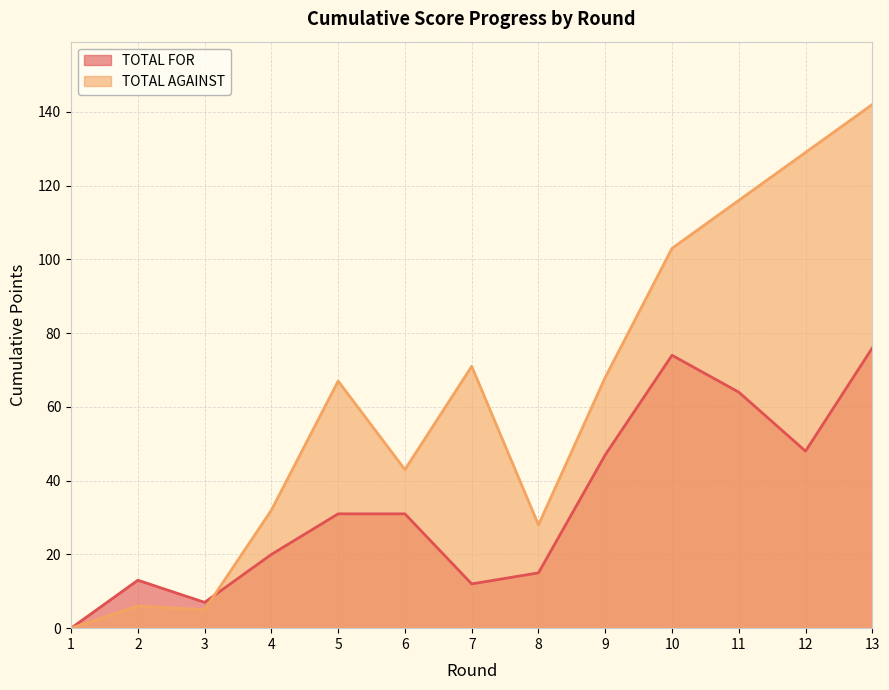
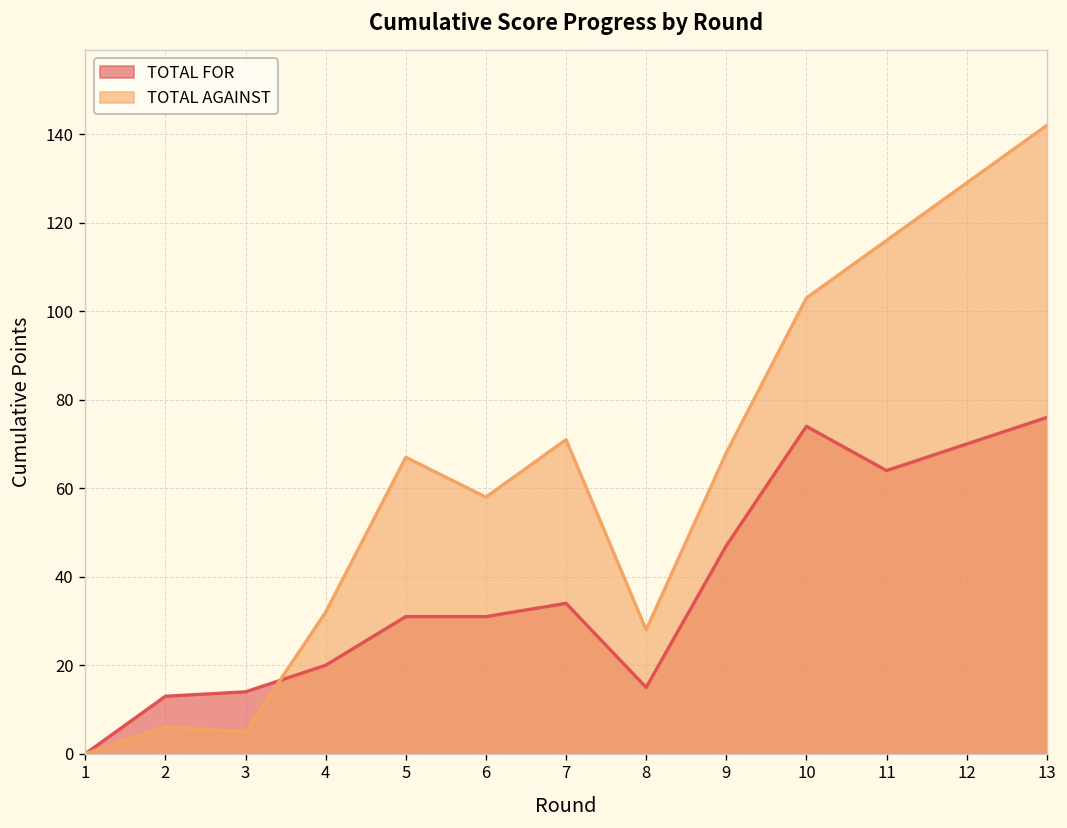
  {
    "TOTAL FOR": {
      "2": 13,
-     "3": 7,
+     "3": 14,
      "4": 20,
      "5": 31,
      "6": 31,
-     "7": 12,
+     "7": 34,
      "8": 15,
      "9": 47,
      "10": 74,
      "11": 64,
-     "12": 48,
+     "12": 70,
      "13": 76
    },
    "TOTAL AGAINST": {
      "2": 6,
      "3": 5,
      "4": 32,
      "5": 67,
-     "6": 43,
+     "6": 58,
      "7": 71,
      "8": 28,
      "9": 68,
      "10": 103,
      "11": 116,
      "12": 129,
      "13": 142
    }
  }
